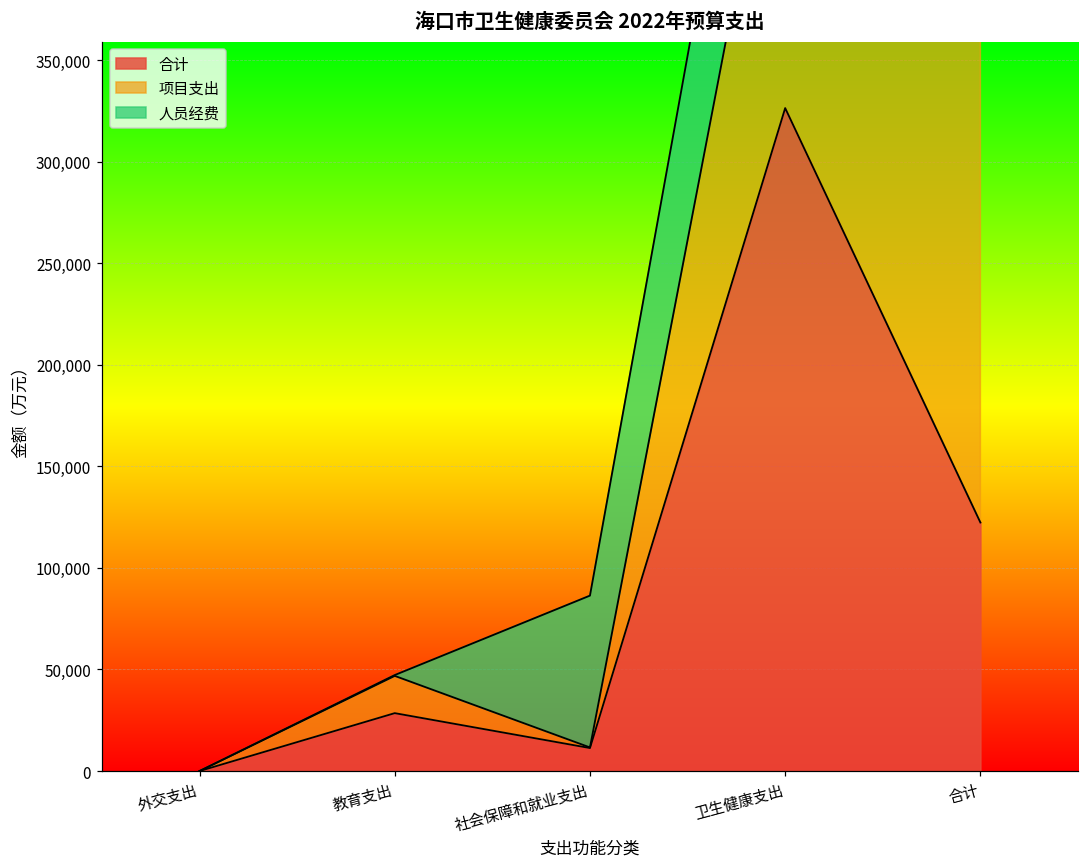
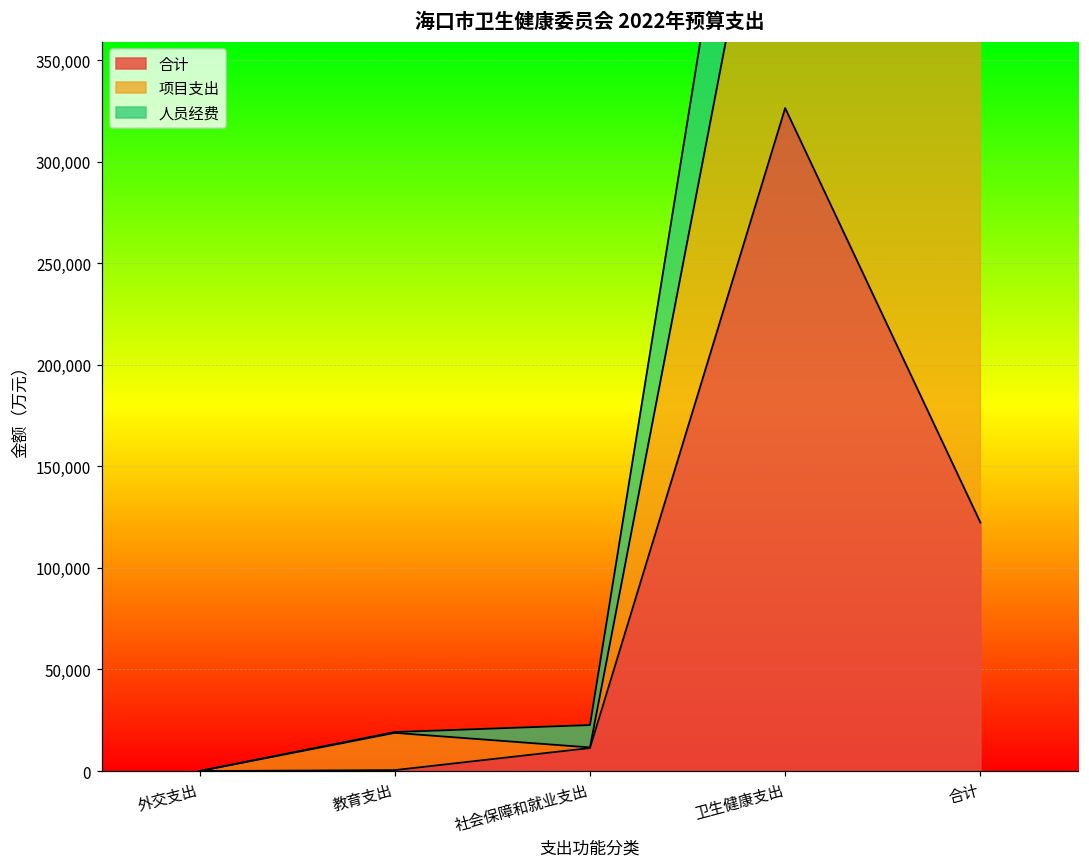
  {
    "合计": {
-     "教育支出": "29,000",
+     "教育支出": "0",
      "卫生健康支出": "326,000",
      "合计": "122,000"
    },
    "人员经费": {
-     "社会保障和就业支出": "75,000"
+     "社会保障和就业支出": "11,000"
    }
  }
